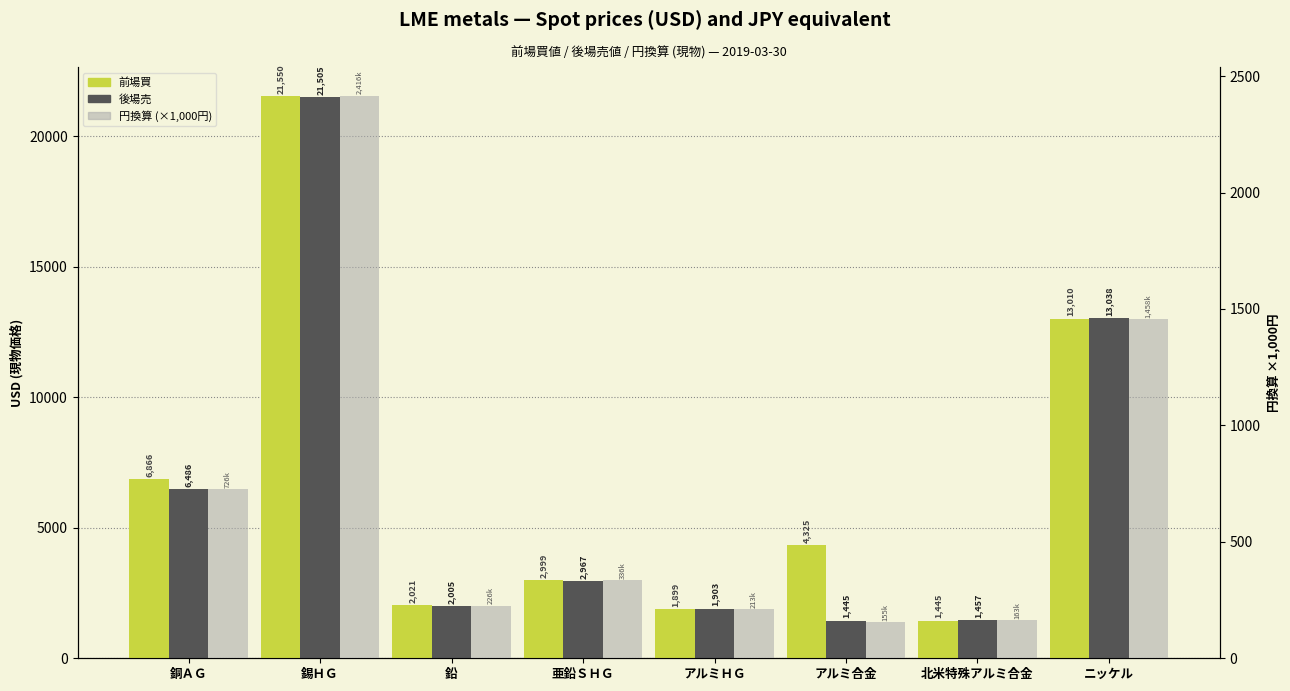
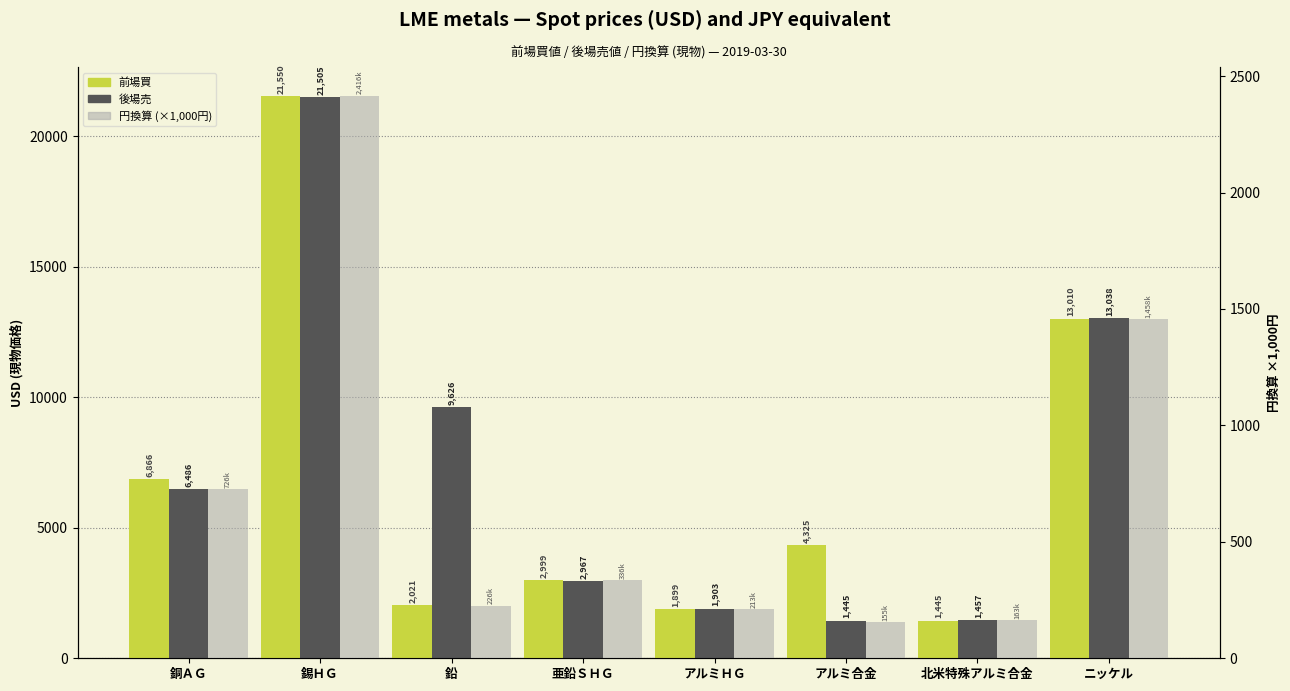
  {
    "前場買": {
      "銅ＡＧ": "6,866",
      "錫ＨＧ": "21,550",
      "鉛": "2,021",
      "亜鉛ＳＨＧ": "2,999",
      "アルミＨＧ": "1,899",
      "アルミ合金": "4,325",
      "北米特殊アルミ合金": "1,445",
      "ニッケル": "13,010"
    },
    "後場売": {
      "銅ＡＧ": "6,486",
      "錫ＨＧ": "21,505",
-     "鉛": "2,005",
+     "鉛": "9,626",
      "亜鉛ＳＨＧ": "2,967",
      "アルミＨＧ": "1,903",
      "アルミ合金": "1,445",
      "北米特殊アルミ合金": "1,457",
      "ニッケル": "13,038"
    },
    "円換算 (×1,000円)": {
      "銅ＡＧ": "726k",
      "錫ＨＧ": "2,416k",
      "鉛": "226k",
      "亜鉛ＳＨＧ": "336k",
      "アルミＨＧ": "213k",
      "アルミ合金": "155k",
      "北米特殊アルミ合金": "163k",
      "ニッケル": "1,458k"
    }
  }
